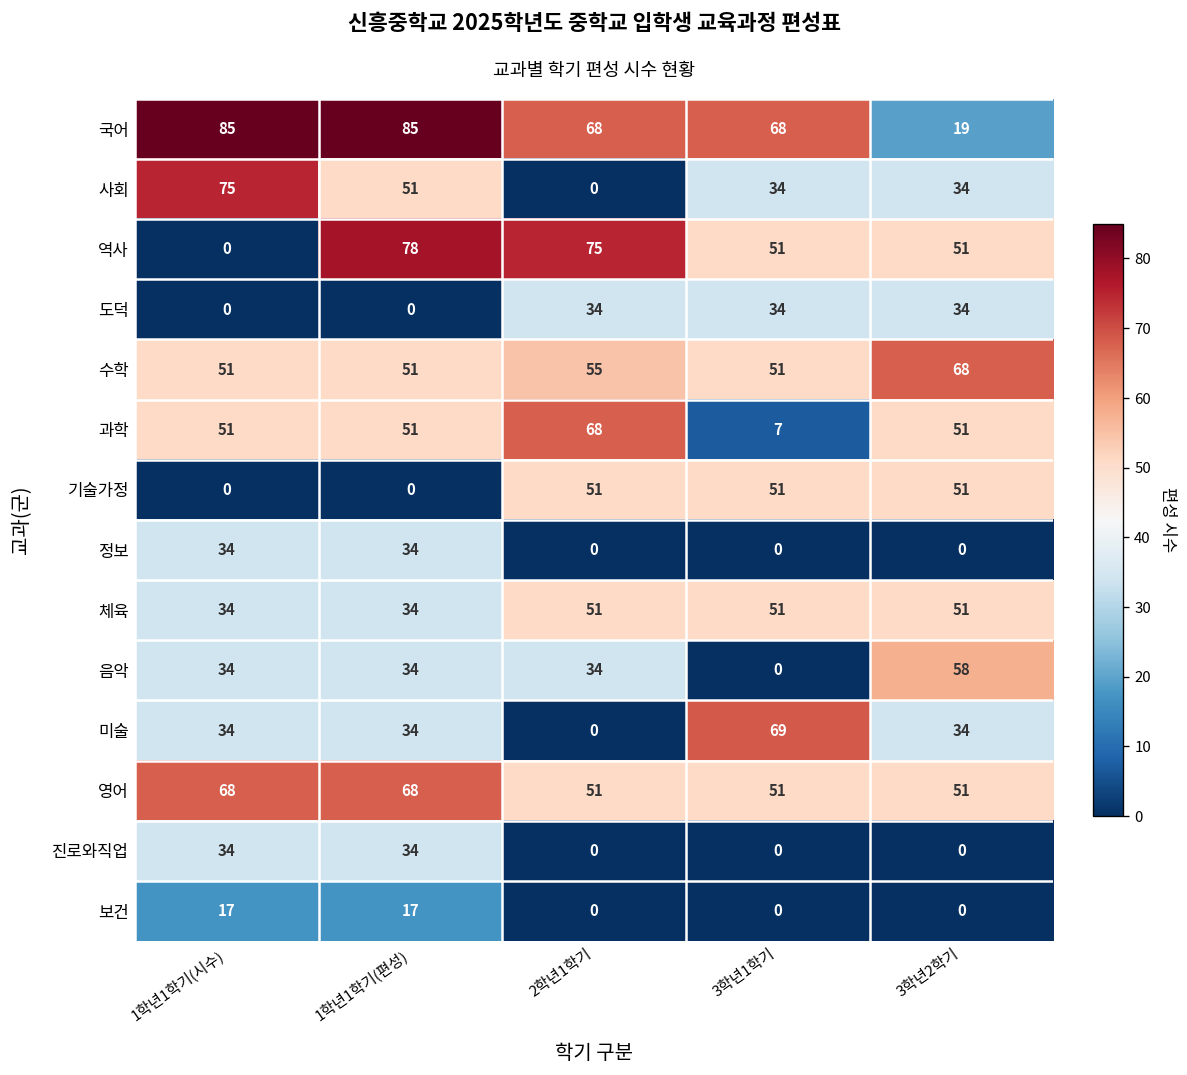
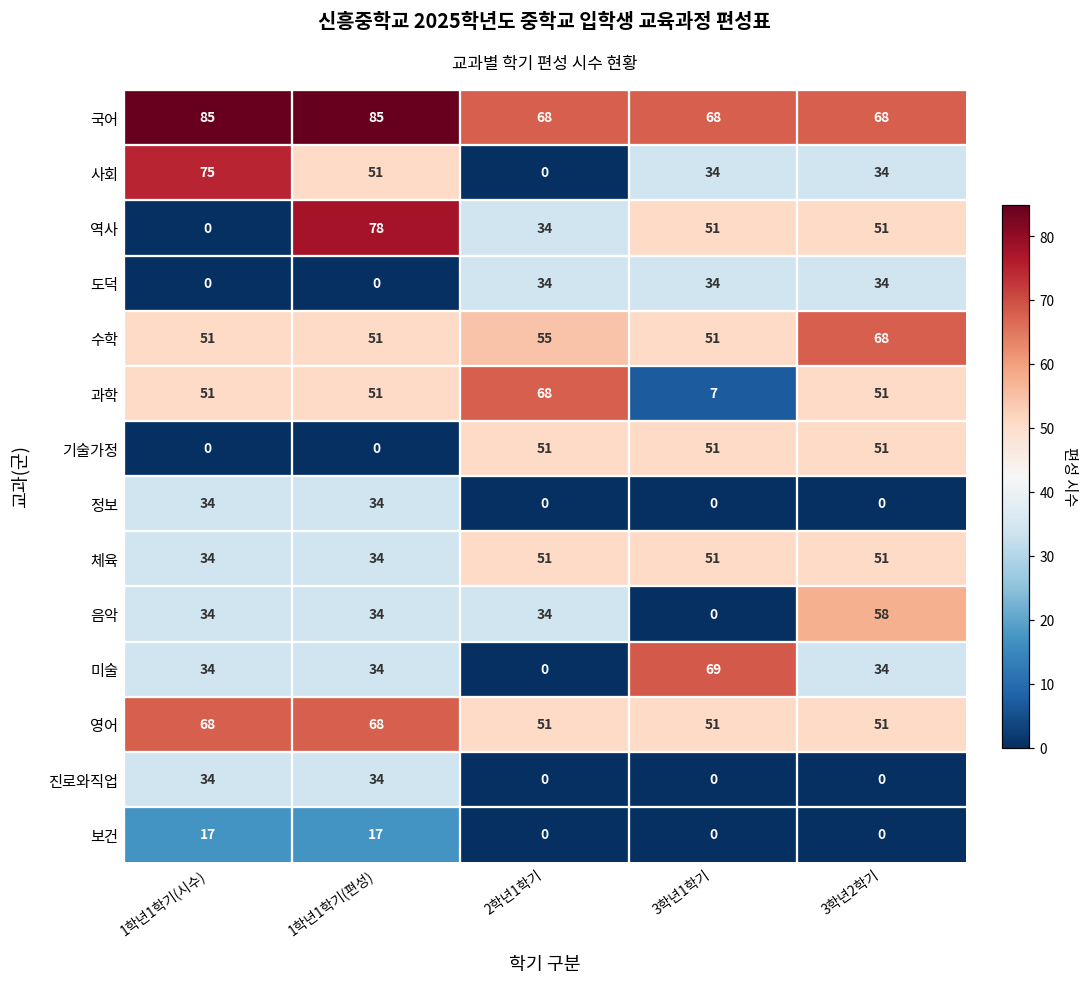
  {
    "국어": {
      "1학년1학기(시수)": 85,
      "1학년1학기(편성)": 85,
      "2학년1학기": 68,
      "3학년1학기": 68,
-     "3학년2학기": 19
+     "3학년2학기": 68
    },
    "사회": {
      "1학년1학기(시수)": 75,
      "1학년1학기(편성)": 51,
      "2학년1학기": 0,
      "3학년1학기": 34,
      "3학년2학기": 34
    },
    "역사": {
      "1학년1학기(시수)": 0,
      "1학년1학기(편성)": 78,
-     "2학년1학기": 75,
+     "2학년1학기": 34,
      "3학년1학기": 51,
      "3학년2학기": 51
    },
    "도덕": {
      "1학년1학기(시수)": 0,
      "1학년1학기(편성)": 0,
      "2학년1학기": 34,
      "3학년1학기": 34,
      "3학년2학기": 34
    },
    "수학": {
      "1학년1학기(시수)": 51,
      "1학년1학기(편성)": 51,
      "2학년1학기": 55,
      "3학년1학기": 51,
      "3학년2학기": 68
    },
    "과학": {
      "1학년1학기(시수)": 51,
      "1학년1학기(편성)": 51,
      "2학년1학기": 68,
      "3학년1학기": 7,
      "3학년2학기": 51
    },
    "기술가정": {
      "1학년1학기(시수)": 0,
      "1학년1학기(편성)": 0,
      "2학년1학기": 51,
      "3학년1학기": 51,
      "3학년2학기": 51
    },
    "정보": {
      "1학년1학기(시수)": 34,
      "1학년1학기(편성)": 34,
      "2학년1학기": 0,
      "3학년1학기": 0,
      "3학년2학기": 0
    },
    "체육": {
      "1학년1학기(시수)": 34,
      "1학년1학기(편성)": 34,
      "2학년1학기": 51,
      "3학년1학기": 51,
      "3학년2학기": 51
    },
    "음악": {
      "1학년1학기(시수)": 34,
      "1학년1학기(편성)": 34,
      "2학년1학기": 34,
      "3학년1학기": 0,
      "3학년2학기": 58
    },
    "미술": {
      "1학년1학기(시수)": 34,
      "1학년1학기(편성)": 34,
      "2학년1학기": 0,
      "3학년1학기": 69,
      "3학년2학기": 34
    },
    "영어": {
      "1학년1학기(시수)": 68,
      "1학년1학기(편성)": 68,
      "2학년1학기": 51,
      "3학년1학기": 51,
      "3학년2학기": 51
    },
    "진로와직업": {
      "1학년1학기(시수)": 34,
      "1학년1학기(편성)": 34,
      "2학년1학기": 0,
      "3학년1학기": 0,
      "3학년2학기": 0
    },
    "보건": {
      "1학년1학기(시수)": 17,
      "1학년1학기(편성)": 17,
      "2학년1학기": 0,
      "3학년1학기": 0,
      "3학년2학기": 0
    }
  }
